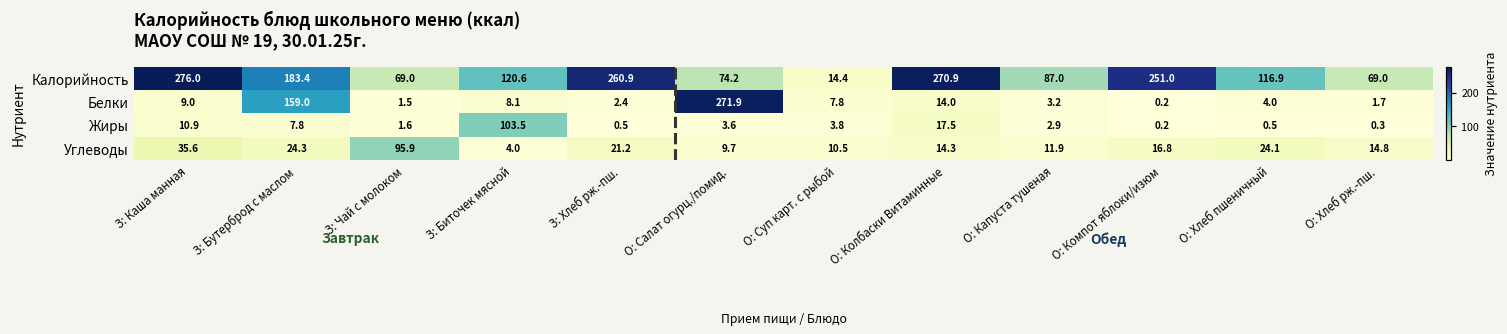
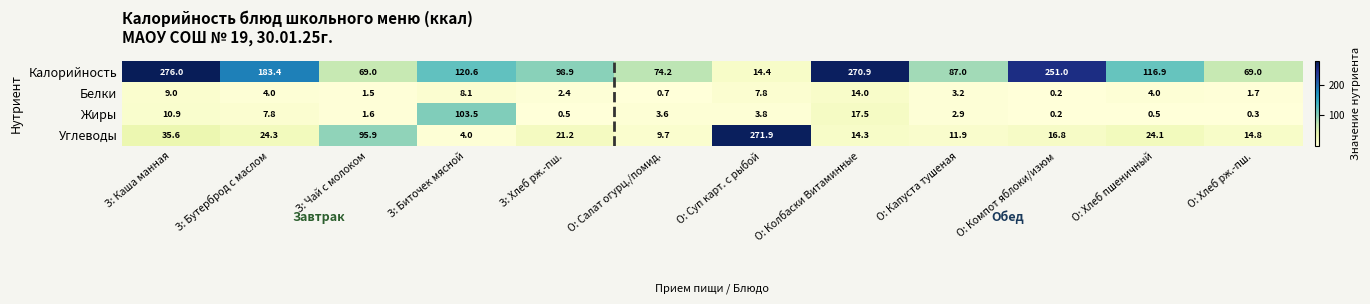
  {
    "Калорийность": {
      "З: Каша манная": 276.0,
      "З: Бутерброд с маслом": 183.4,
      "З: Чай с молоком": 69.0,
      "З: Биточек мясной": 120.6,
-     "З: Хлеб рж.-пш.": 260.9,
+     "З: Хлеб рж.-пш.": 98.9,
      "О: Салат огурц./помид.": 74.2,
      "О: Суп карт. с рыбой": 14.4,
      "О: Колбаски Витаминные": 270.9,
      "О: Капуста тушеная": 87.0,
      "О: Компот яблоки/изюм": 251.0,
      "О: Хлеб пшеничный": 116.9,
      "О: Хлеб рж.-пш.": 69.0
    },
    "Белки": {
      "З: Каша манная": 9.0,
-     "З: Бутерброд с маслом": 159.0,
+     "З: Бутерброд с маслом": 4.0,
      "З: Чай с молоком": 1.5,
      "З: Биточек мясной": 8.1,
      "З: Хлеб рж.-пш.": 2.4,
-     "О: Салат огурц./помид.": 271.9,
+     "О: Салат огурц./помид.": 0.7,
      "О: Суп карт. с рыбой": 7.8,
      "О: Колбаски Витаминные": 14.0,
      "О: Капуста тушеная": 3.2,
      "О: Компот яблоки/изюм": 0.2,
      "О: Хлеб пшеничный": 4.0,
      "О: Хлеб рж.-пш.": 1.7
    },
    "Жиры": {
      "З: Каша манная": 10.9,
      "З: Бутерброд с маслом": 7.8,
      "З: Чай с молоком": 1.6,
      "З: Биточек мясной": 103.5,
      "З: Хлеб рж.-пш.": 0.5,
      "О: Салат огурц./помид.": 3.6,
      "О: Суп карт. с рыбой": 3.8,
      "О: Колбаски Витаминные": 17.5,
      "О: Капуста тушеная": 2.9,
      "О: Компот яблоки/изюм": 0.2,
      "О: Хлеб пшеничный": 0.5,
      "О: Хлеб рж.-пш.": 0.3
    },
    "Углеводы": {
      "З: Каша манная": 35.6,
      "З: Бутерброд с маслом": 24.3,
      "З: Чай с молоком": 95.9,
      "З: Биточек мясной": 4.0,
      "З: Хлеб рж.-пш.": 21.2,
      "О: Салат огурц./помид.": 9.7,
-     "О: Суп карт. с рыбой": 10.5,
+     "О: Суп карт. с рыбой": 271.9,
      "О: Колбаски Витаминные": 14.3,
      "О: Капуста тушеная": 11.9,
      "О: Компот яблоки/изюм": 16.8,
      "О: Хлеб пшеничный": 24.1,
      "О: Хлеб рж.-пш.": 14.8
    }
  }
